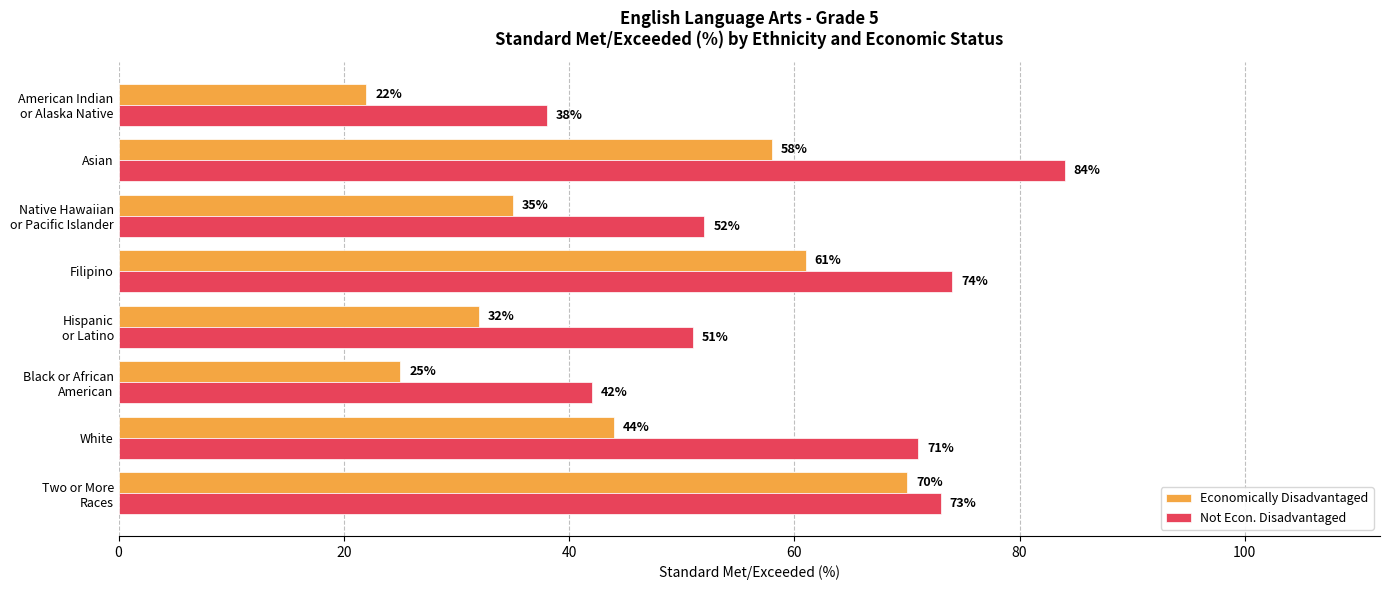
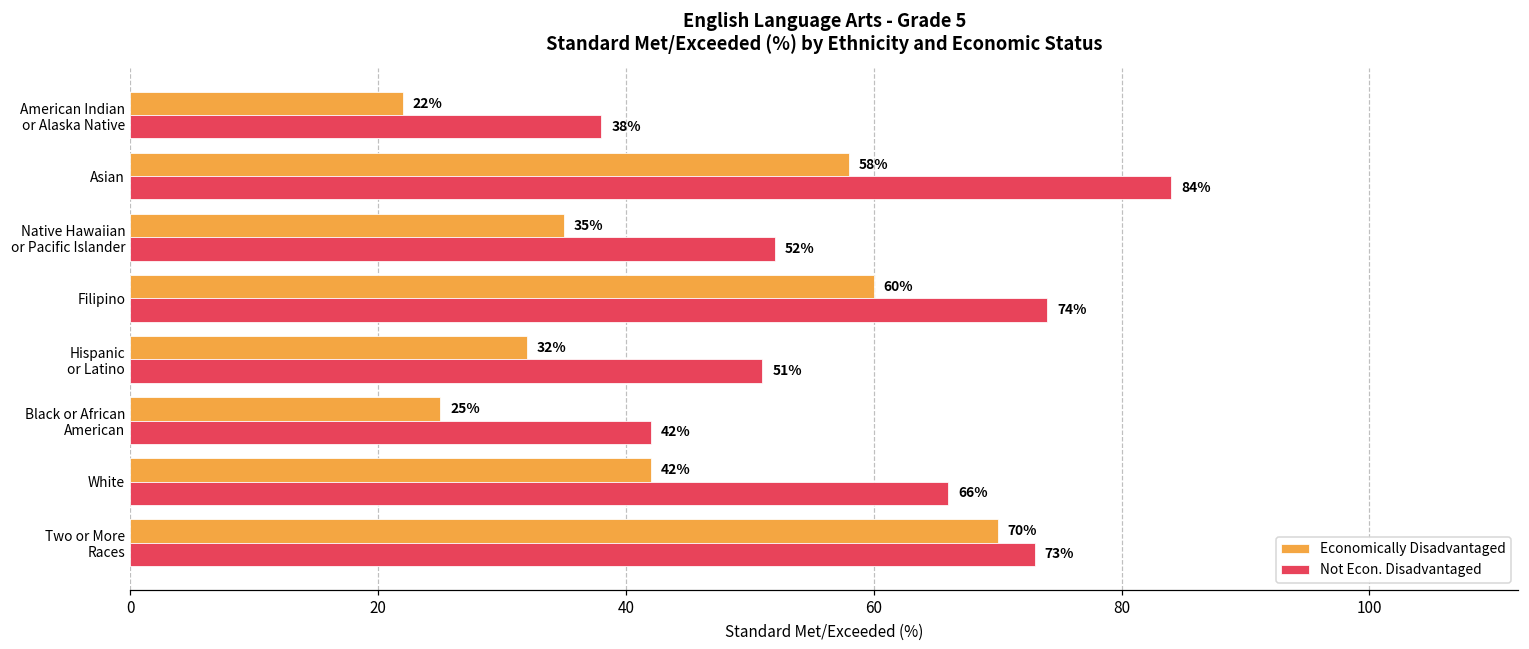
  {
    "Economically Disadvantaged": {
      "American Indian or Alaska Native": "22%",
      "Asian": "58%",
      "Native Hawaiian or Pacific Islander": "35%",
-     "Filipino": "61%",
+     "Filipino": "60%",
      "Hispanic or Latino": "32%",
      "Black or African American": "25%",
-     "White": "44%",
+     "White": "42%",
      "Two or More Races": "70%"
    },
    "Not Econ. Disadvantaged": {
      "American Indian or Alaska Native": "38%",
      "Asian": "84%",
      "Native Hawaiian or Pacific Islander": "52%",
      "Filipino": "74%",
      "Hispanic or Latino": "51%",
      "Black or African American": "42%",
-     "White": "71%",
+     "White": "66%",
      "Two or More Races": "73%"
    }
  }
